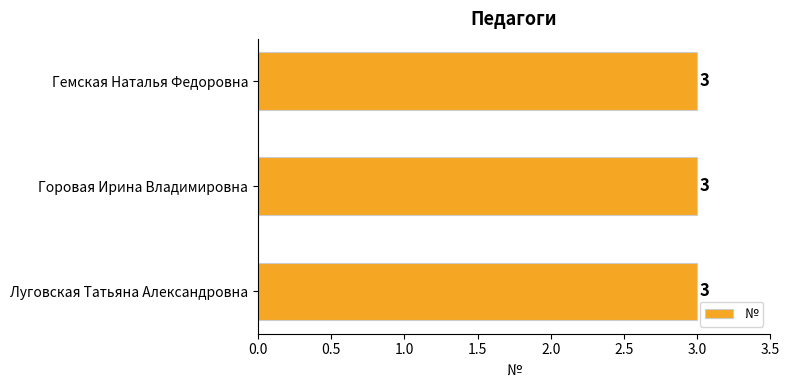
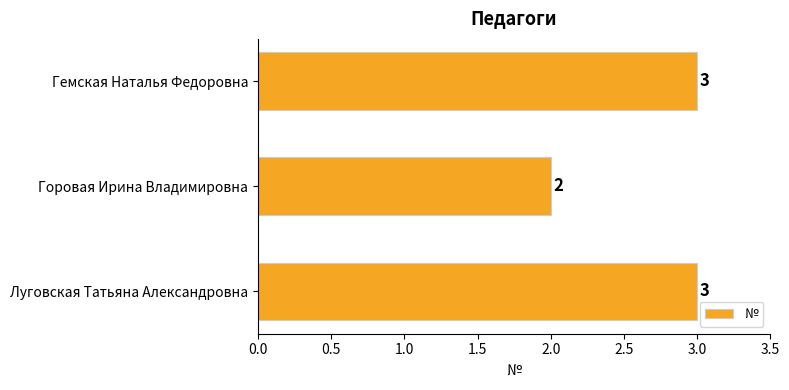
  {
    "Гемская Наталья Федоровна": 3,
-   "Горовая Ирина Владимировна": 3,
+   "Горовая Ирина Владимировна": 2,
    "Луговская Татьяна Александровна": 3
  }
